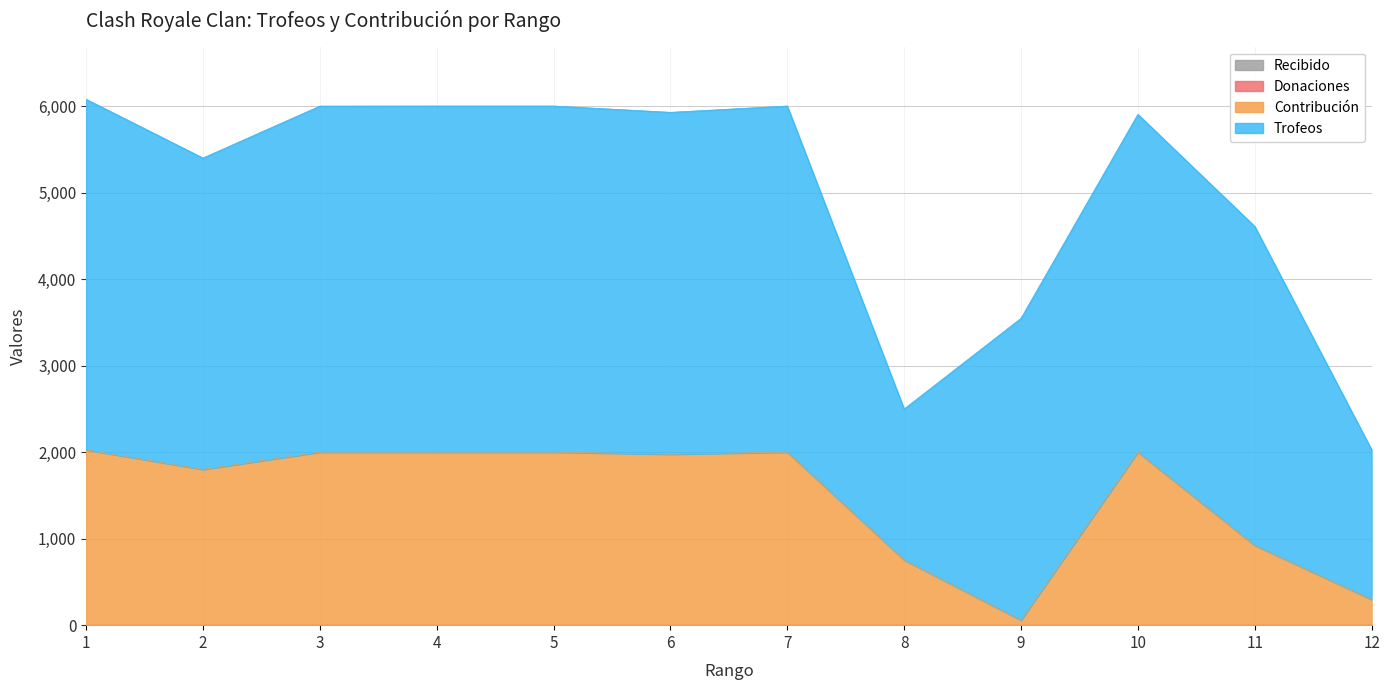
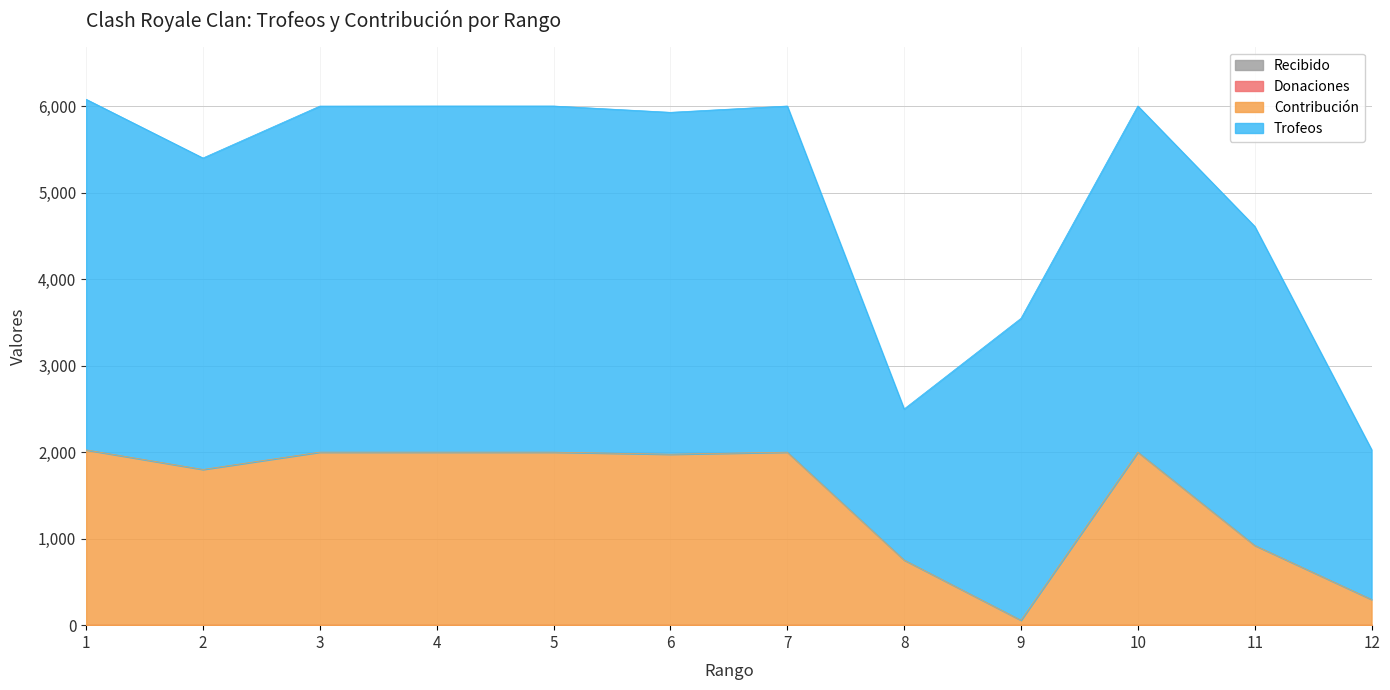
  {
    "Donaciones": {
      "1": "0",
      "2": "0",
      "3": "0",
      "4": "0",
      "5": "0",
      "6": "0",
      "7": "0",
      "8": "0",
      "9": "0",
      "10": "0",
      "11": "0",
      "12": "0"
    },
    "Contribución": {
      "1": "2,000",
      "2": "1,800",
      "3": "2,000",
      "4": "2,000",
      "5": "2,000",
      "6": "2,000",
      "7": "2,000",
      "8": "800",
      "9": "100",
      "10": "2,000",
      "11": "900",
      "12": "300"
    },
    "Trofeos": {
      "1": "4,100",
      "2": "3,600",
      "3": "4,000",
      "4": "4,000",
      "5": "4,000",
      "6": "4,000",
      "7": "4,000",
      "8": "1,700",
      "9": "3,500",
-     "10": "3,900",
+     "10": "4,000",
      "11": "3,700",
      "12": "1,700"
    }
  }
